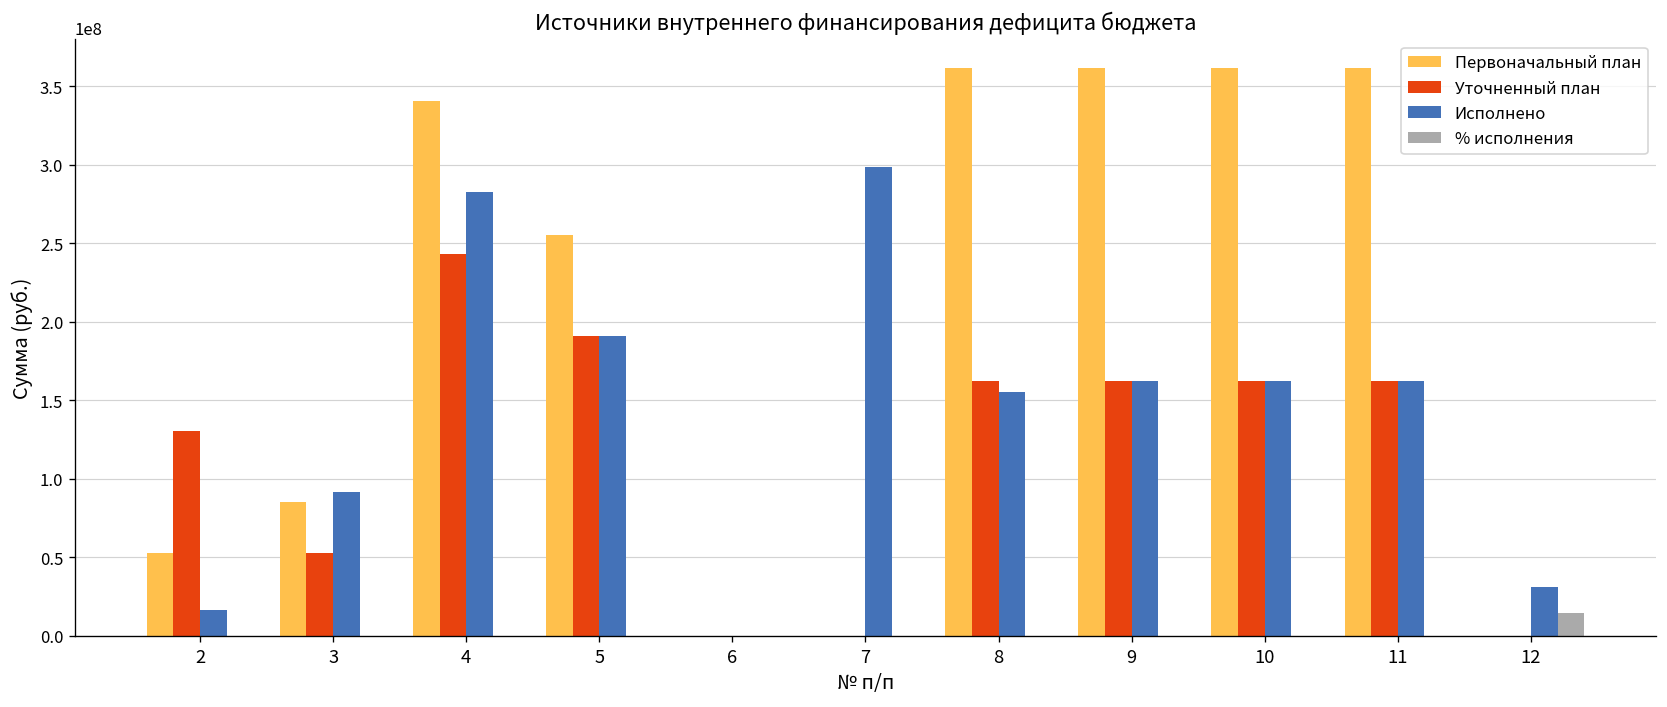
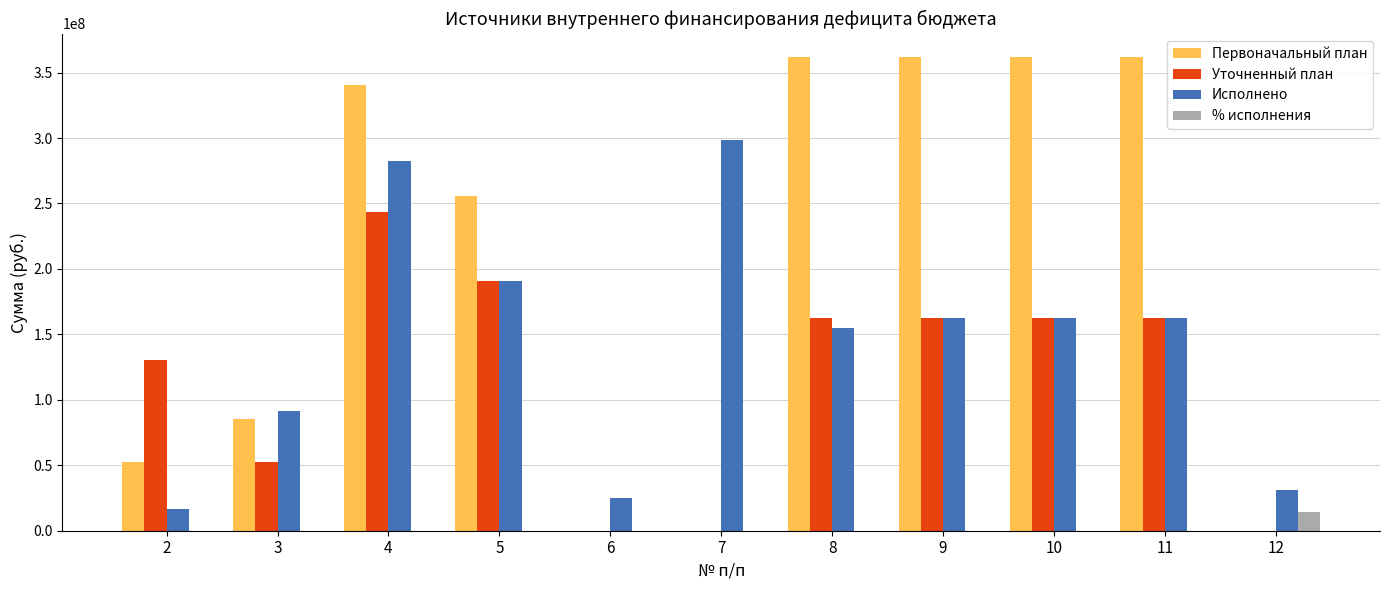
  {
    "Первоначальный план": {
      "2": 53000000,
      "3": 85000000,
      "4": 340000000,
      "5": 255000000,
      "6": 0,
      "7": 0,
      "8": 362000000,
      "9": 362000000,
      "10": 362000000,
      "11": 362000000,
      "12": 0
    },
    "Уточненный план": {
      "2": 130000000,
      "3": 53000000,
      "4": 243000000,
      "5": 191000000,
      "6": 0,
      "7": 0,
      "8": 163000000,
      "9": 163000000,
      "10": 163000000,
      "11": 163000000,
      "12": 0
    },
    "Исполнено": {
      "2": 17000000,
      "3": 92000000,
      "4": 283000000,
      "5": 191000000,
-     "6": 0,
+     "6": 25000000,
      "7": 298000000,
      "8": 155000000,
      "9": 163000000,
      "10": 163000000,
      "11": 163000000,
      "12": 31000000
    },
    "% исполнения": {
      "6": 0,
      "7": 0,
      "8": 0,
      "12": 14000000
    }
  }
